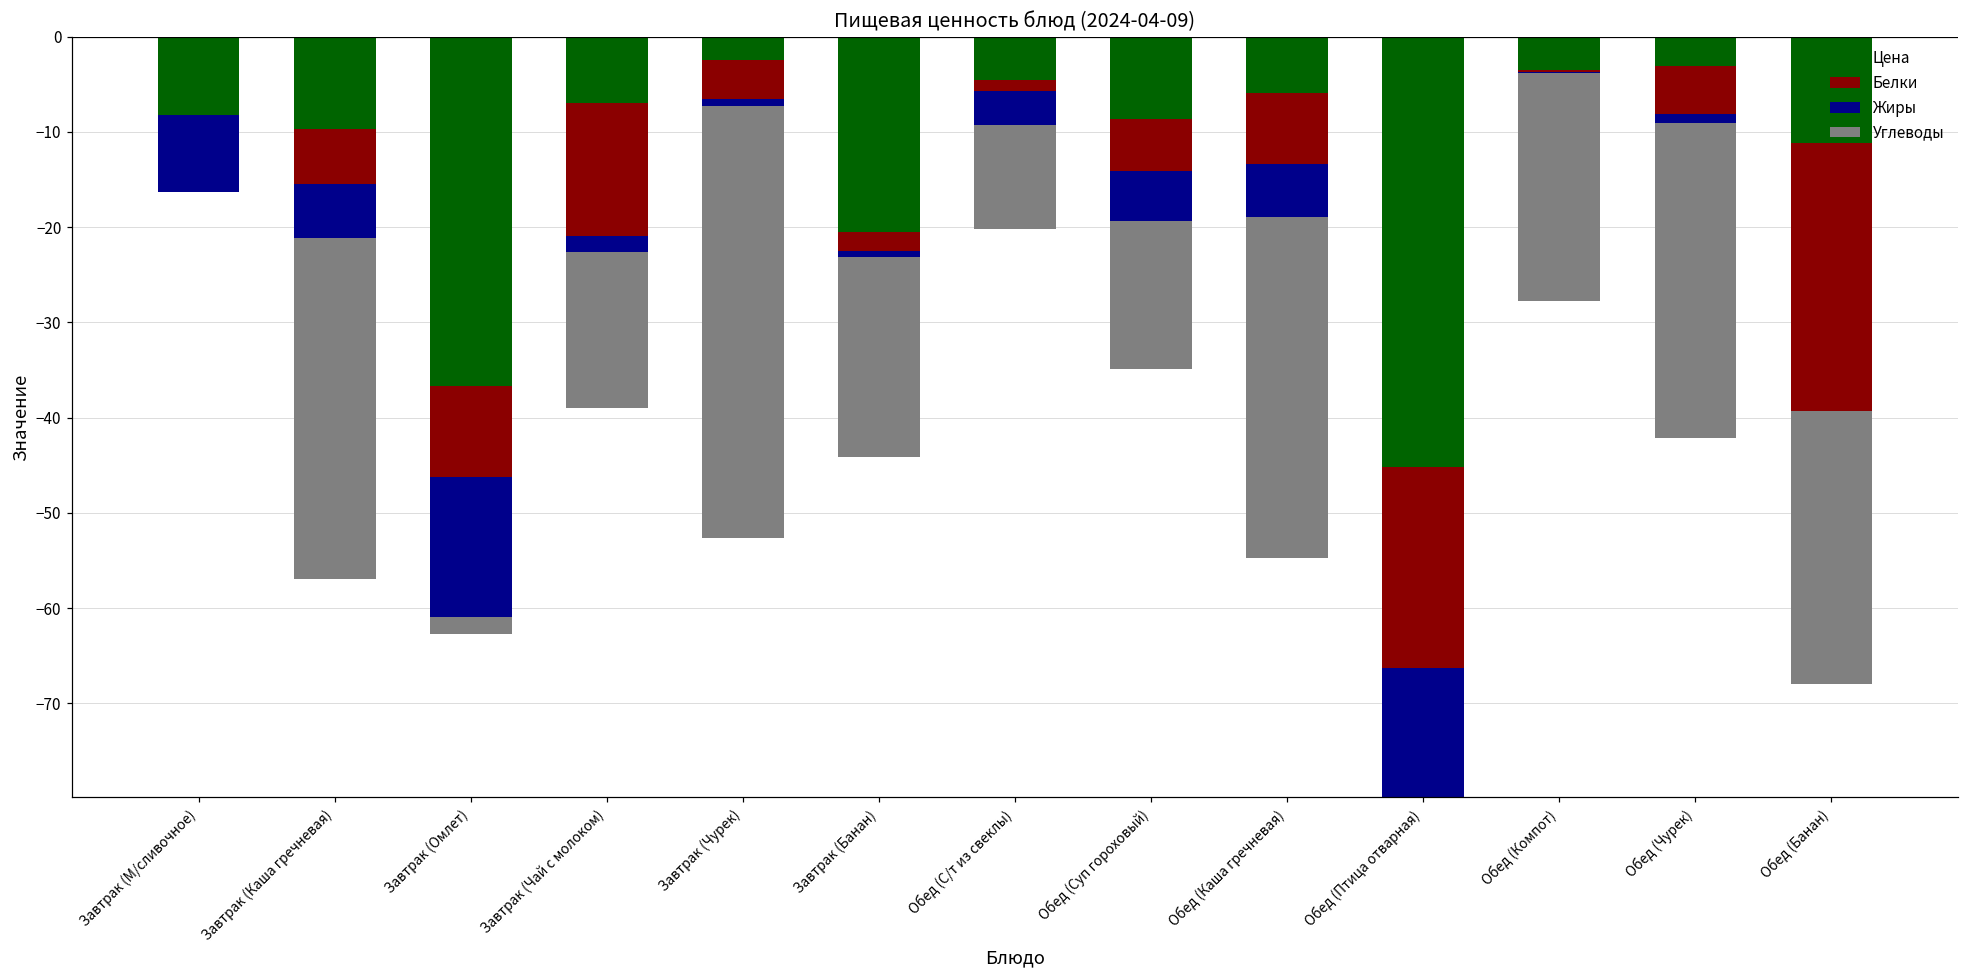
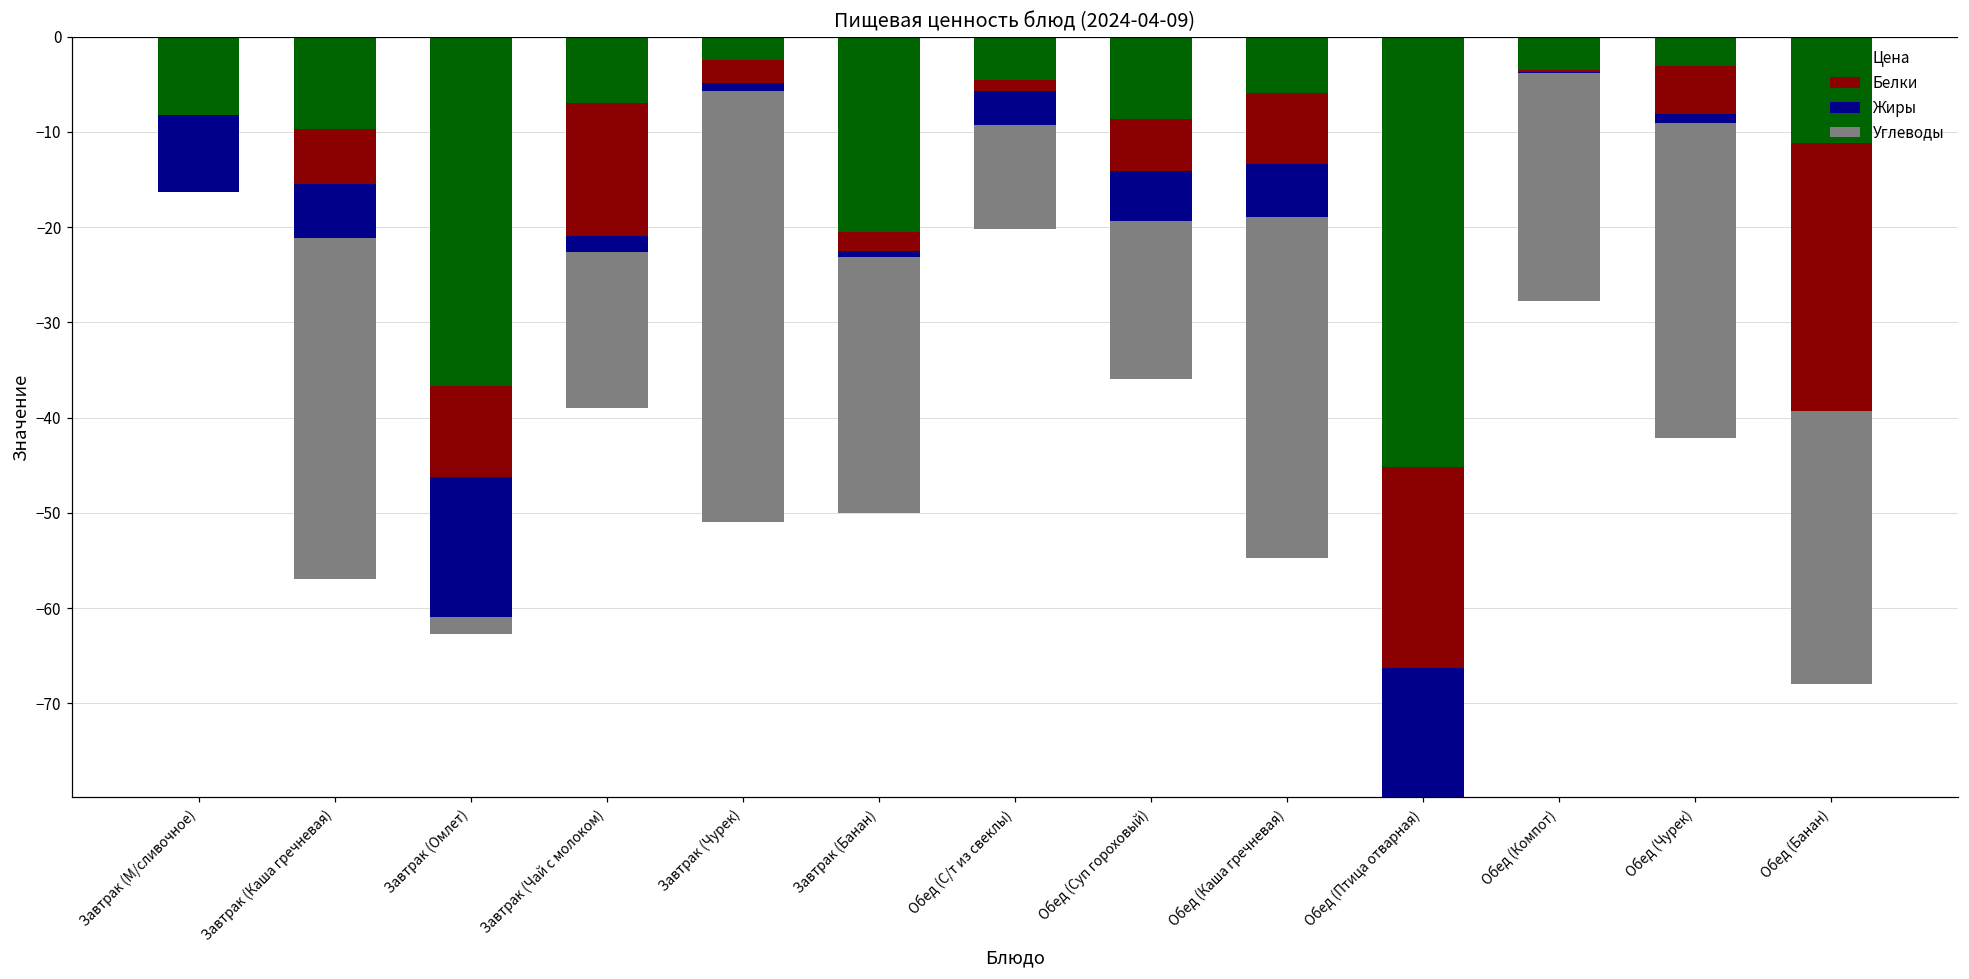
  {
    "Цена": {
      "Завтрак (М/сливочное)": -8,
      "Завтрак (Каша гречневая)": -10,
      "Завтрак (Омлет)": -37,
      "Завтрак (Чай с молоком)": -7,
      "Завтрак (Чурек)": -3,
      "Завтрак (Банан)": -21,
      "Обед (С/т из свеклы)": -5,
      "Обед (Суп гороховый)": -9,
      "Обед (Каша гречневая)": -6,
      "Обед (Птица отварная)": -45,
      "Обед (Компот)": -4,
      "Обед (Чурек)": -3,
      "Обед (Банан)": -11
    },
    "Белки": {
      "Завтрак (М/сливочное)": 0,
      "Завтрак (Каша гречневая)": -6,
      "Завтрак (Омлет)": -10,
      "Завтрак (Чай с молоком)": -14,
-     "Завтрак (Чурек)": -4,
+     "Завтрак (Чурек)": -2,
      "Завтрак (Банан)": -2,
      "Обед (С/т из свеклы)": -1,
      "Обед (Суп гороховый)": -5,
      "Обед (Каша гречневая)": -7,
      "Обед (Птица отварная)": -21,
      "Обед (Чурек)": -5,
      "Обед (Банан)": -28
    },
    "Жиры": {
      "Завтрак (М/сливочное)": -8,
      "Завтрак (Каша гречневая)": -6,
      "Завтрак (Омлет)": -15,
      "Завтрак (Чай с молоком)": -2,
      "Завтрак (Чурек)": -1,
      "Завтрак (Банан)": -1,
      "Обед (С/т из свеклы)": -4,
      "Обед (Суп гороховый)": -5,
      "Обед (Каша гречневая)": -6,
      "Обед (Птица отварная)": -14,
      "Обед (Чурек)": -1,
      "Обед (Банан)": 0
    },
    "Углеводы": {
      "Завтрак (М/сливочное)": 0,
      "Завтрак (Каша гречневая)": -36,
      "Завтрак (Омлет)": -2,
      "Завтрак (Чай с молоком)": -16,
      "Завтрак (Чурек)": -45,
-     "Завтрак (Банан)": -21,
+     "Завтрак (Банан)": -27,
      "Обед (С/т из свеклы)": -11,
-     "Обед (Суп гороховый)": -16,
+     "Обед (Суп гороховый)": -17,
      "Обед (Каша гречневая)": -36,
      "Обед (Птица отварная)": 0,
      "Обед (Компот)": -24,
      "Обед (Чурек)": -33,
      "Обед (Банан)": -29
    }
  }
